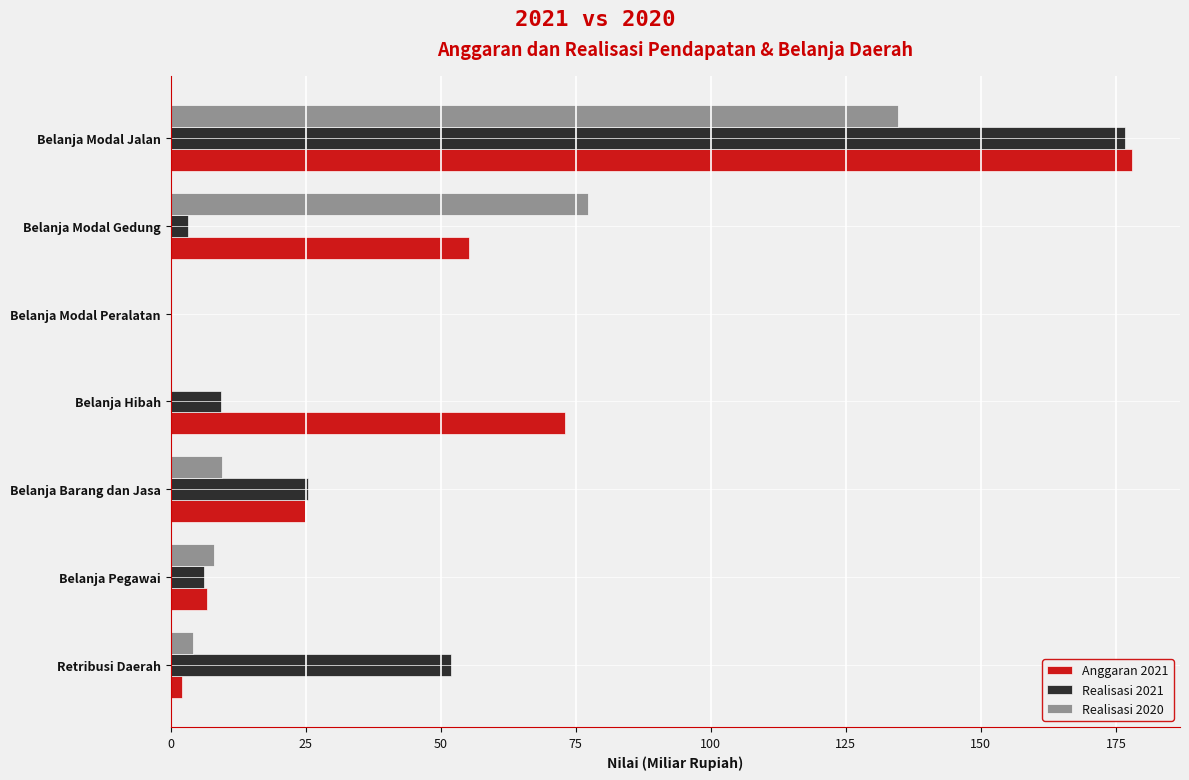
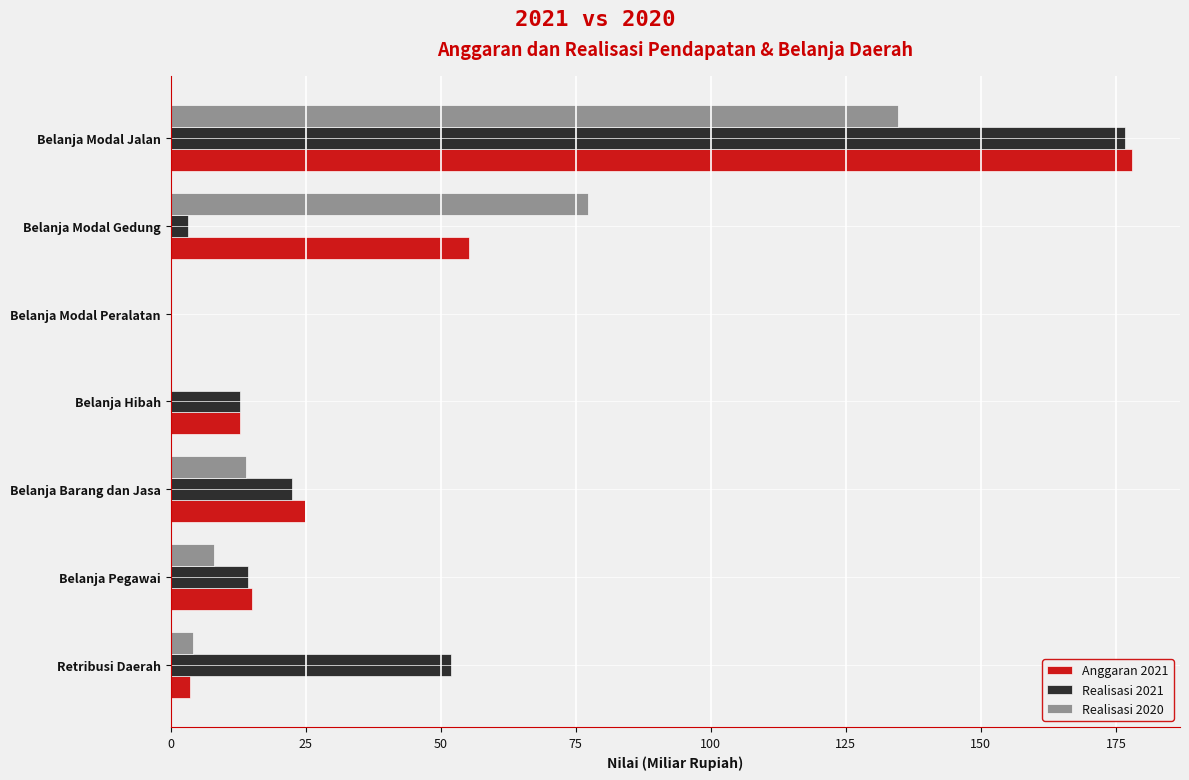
  {
    "Anggaran 2021": {
      "Belanja Modal Jalan": 178,
      "Belanja Modal Gedung": 55,
-     "Belanja Hibah": 73,
+     "Belanja Hibah": 13,
      "Belanja Barang dan Jasa": 25,
-     "Belanja Pegawai": 7,
-     "Retribusi Daerah": 2
+     "Belanja Pegawai": 15,
+     "Retribusi Daerah": 4
    },
    "Realisasi 2021": {
      "Belanja Modal Jalan": 177,
      "Belanja Modal Gedung": 3,
-     "Belanja Hibah": 9,
-     "Belanja Barang dan Jasa": 25,
-     "Belanja Pegawai": 6,
+     "Belanja Hibah": 13,
+     "Belanja Barang dan Jasa": 22,
+     "Belanja Pegawai": 14,
      "Retribusi Daerah": 52
    },
    "Realisasi 2020": {
      "Belanja Modal Jalan": 135,
      "Belanja Modal Gedung": 77,
      "Belanja Modal Peralatan": 0,
      "Belanja Hibah": 0,
-     "Belanja Barang dan Jasa": 10,
+     "Belanja Barang dan Jasa": 14,
      "Belanja Pegawai": 8,
      "Retribusi Daerah": 4
    }
  }
